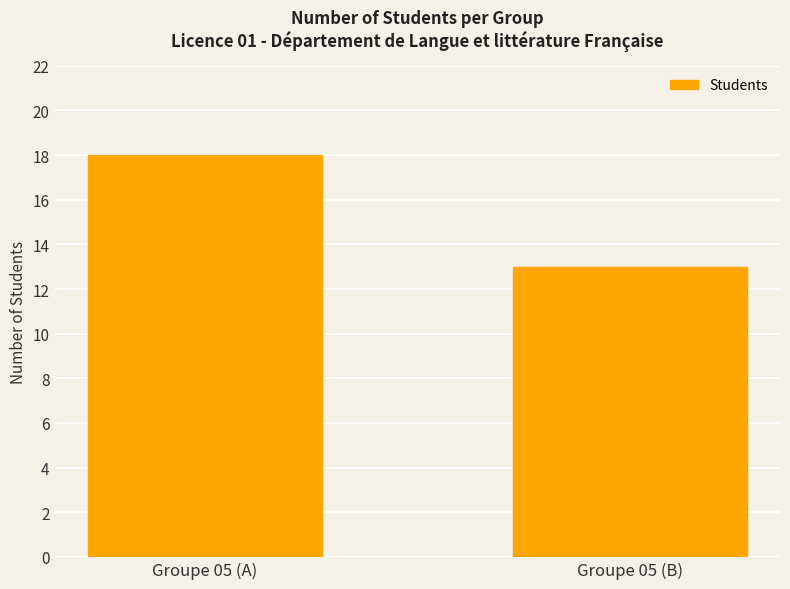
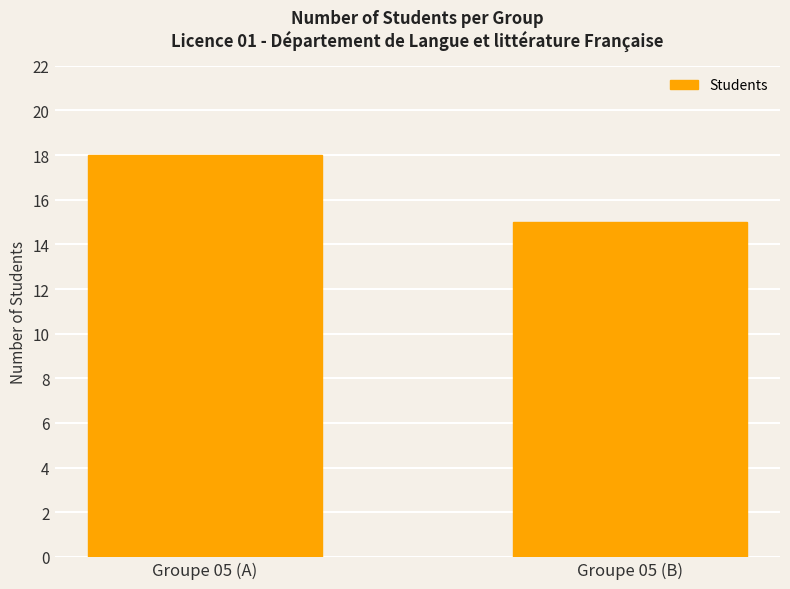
  {
    "Groupe 05 (A)": 18,
-   "Groupe 05 (B)": 13
+   "Groupe 05 (B)": 15
  }
